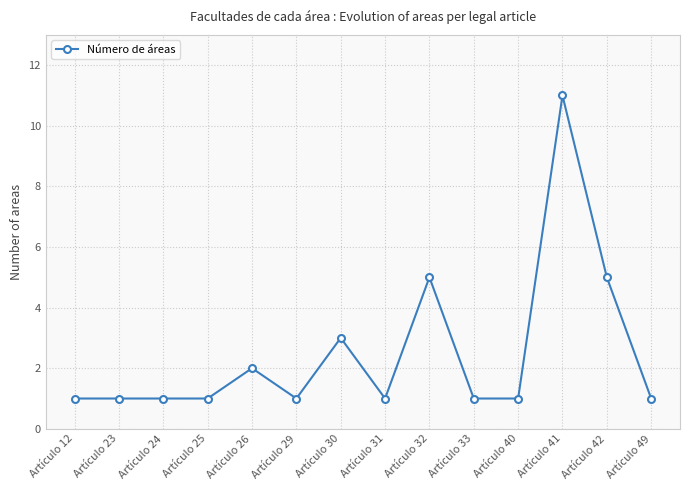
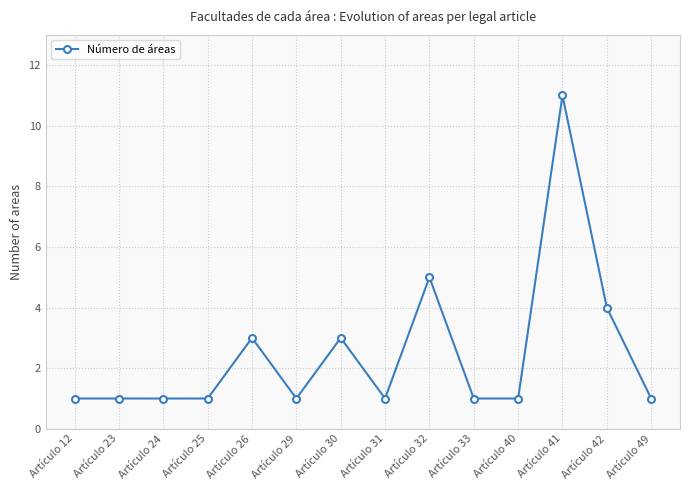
  {
    "Artículo 12": 1,
    "Artículo 23": 1,
    "Artículo 24": 1,
    "Artículo 25": 1,
-   "Artículo 26": 2,
+   "Artículo 26": 3,
    "Artículo 29": 1,
    "Artículo 30": 3,
    "Artículo 31": 1,
    "Artículo 32": 5,
    "Artículo 33": 1,
    "Artículo 40": 1,
    "Artículo 41": 11,
-   "Artículo 42": 5,
+   "Artículo 42": 4,
    "Artículo 49": 1
  }
